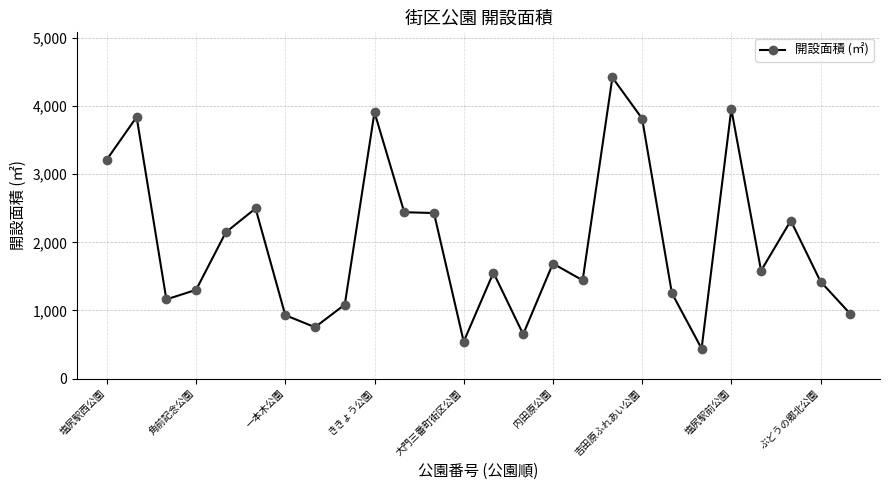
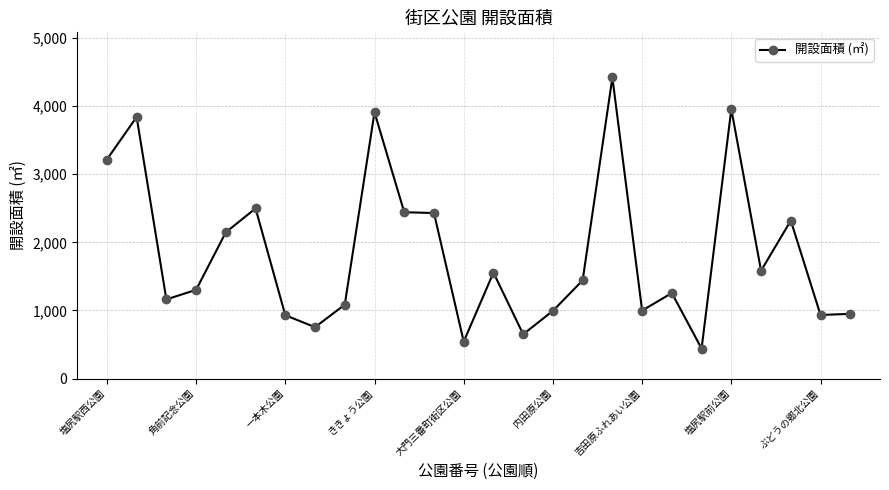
  {
    "塩尻駅西公園": "3,200",
    "角前記念公園": "1,300",
    "一本木公園": "900",
    "ききょう公園": "3,900",
    "大門三番町街区公園": "500",
-   "内田原公園": "1,700",
-   "吉田原ふれあい公園": "3,800",
+   "内田原公園": "1,000",
+   "吉田原ふれあい公園": "1,000",
    "塩尻駅前公園": "4,000",
-   "ぶどうの郷北公園": "1,400"
+   "ぶどうの郷北公園": "900"
  }
